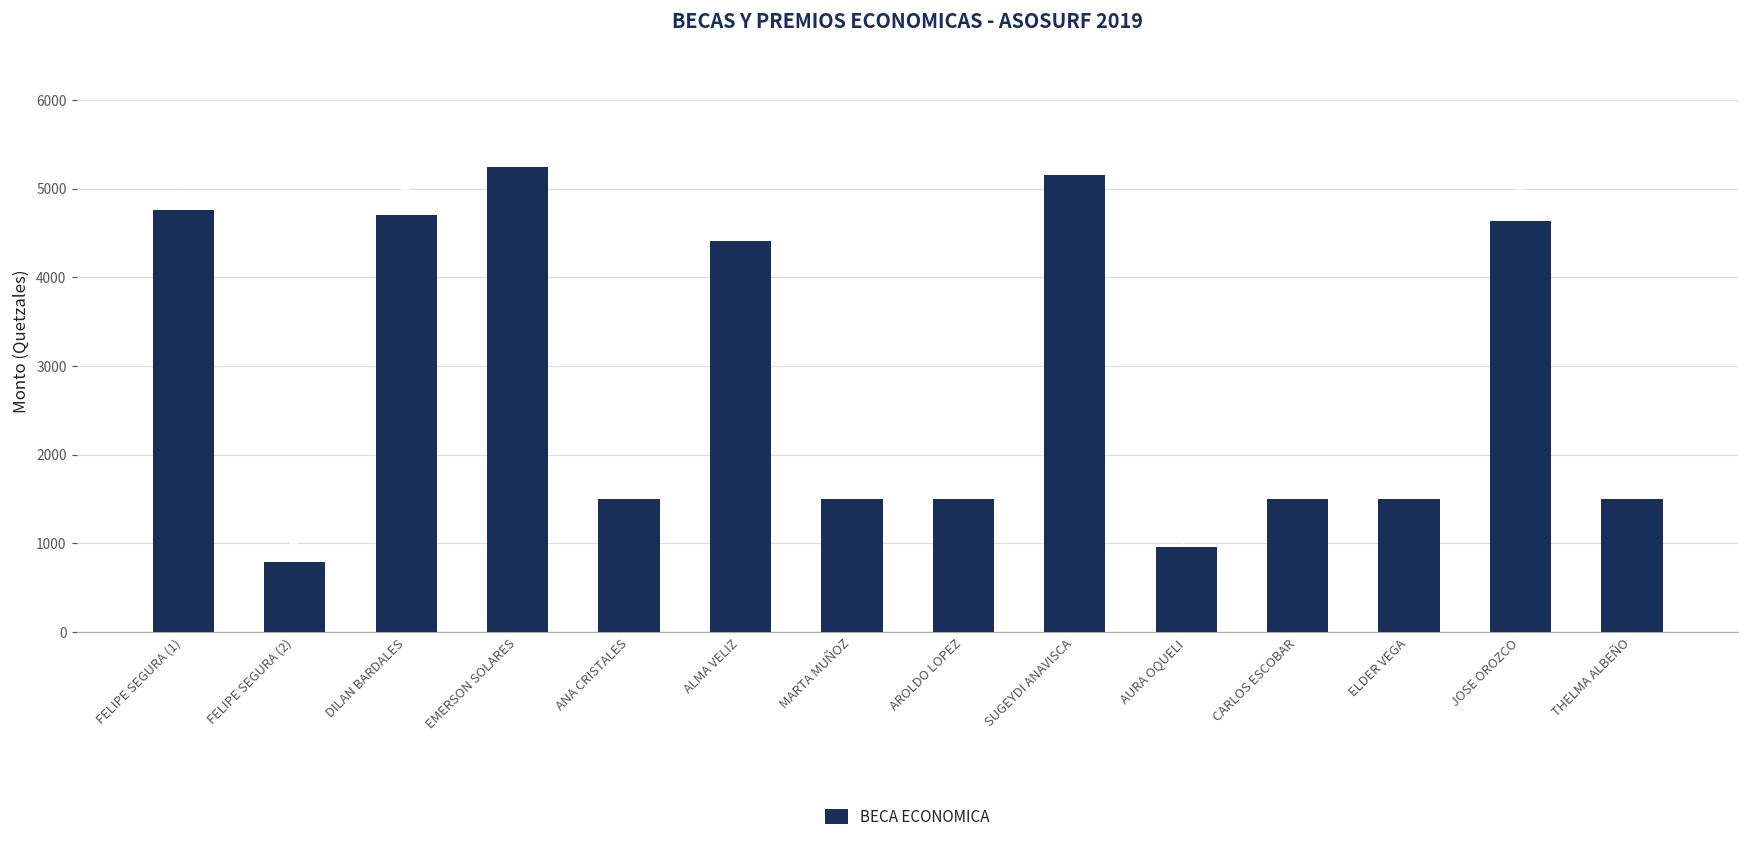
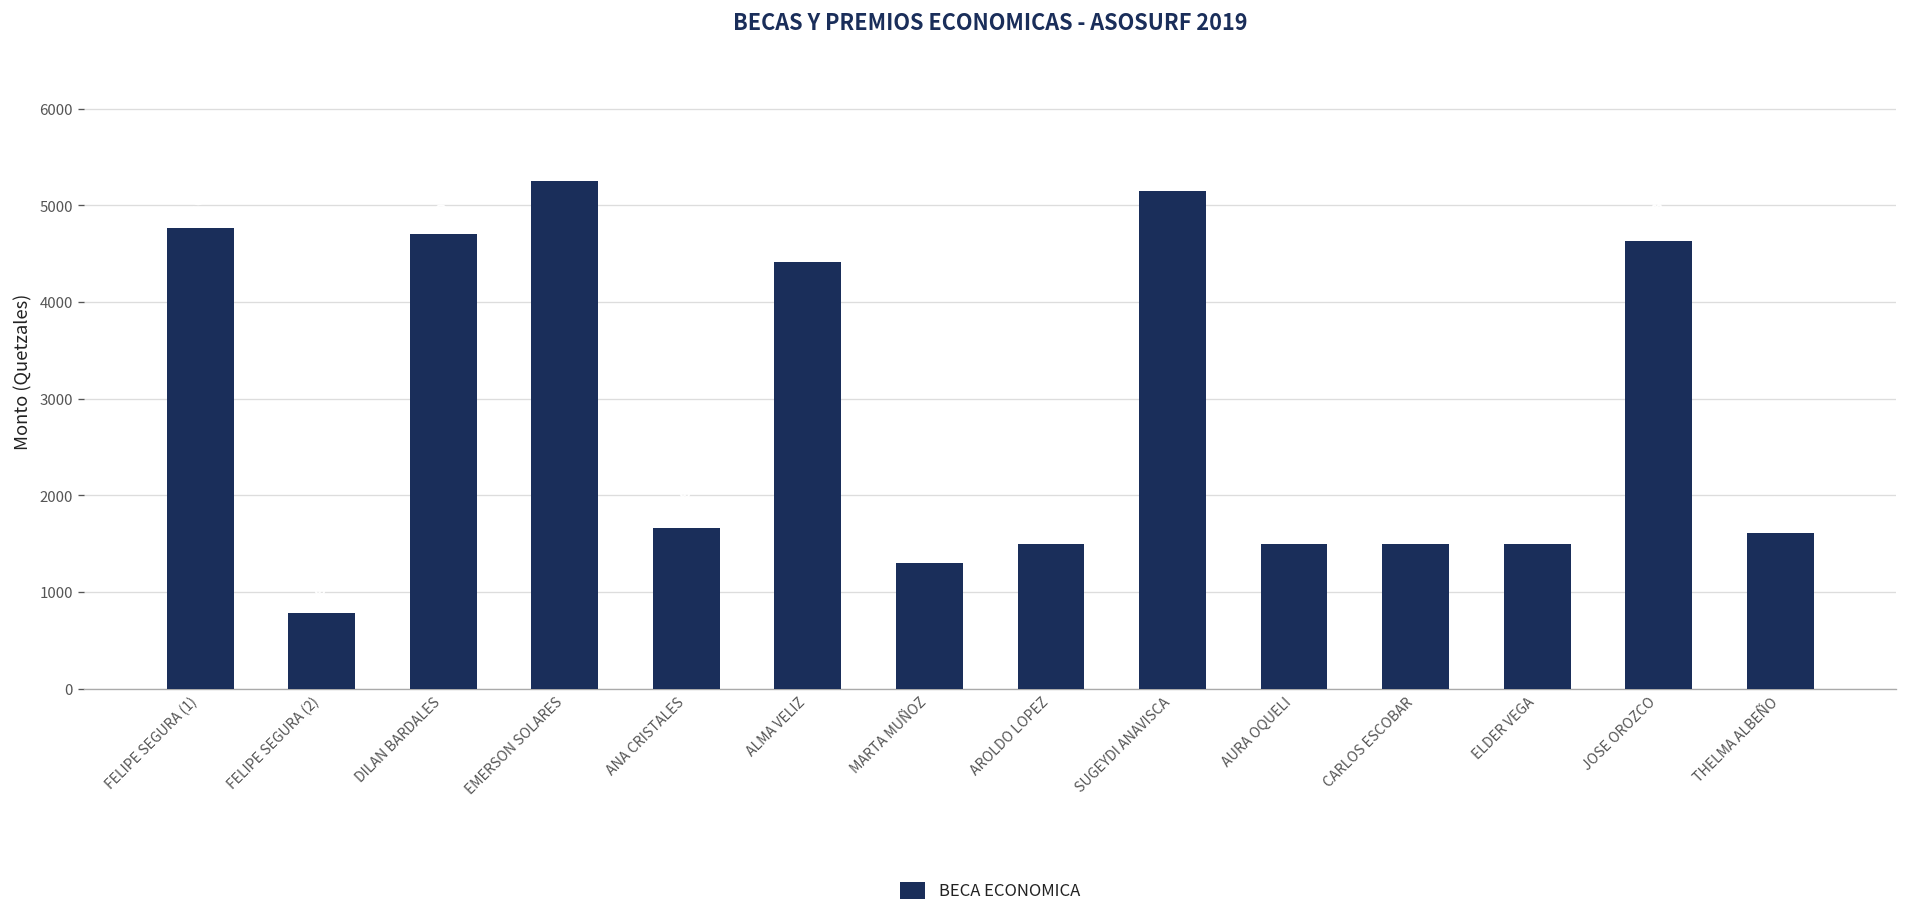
  {
    "FELIPE SEGURA (1)": 4800,
    "FELIPE SEGURA (2)": 800,
    "DILAN BARDALES": 4700,
    "EMERSON SOLARES": 5300,
-   "ANA CRISTALES": 1500,
+   "ANA CRISTALES": 1700,
    "ALMA VELIZ": 4400,
-   "MARTA MUÑOZ": 1500,
+   "MARTA MUÑOZ": 1300,
    "AROLDO LOPEZ": 1500,
    "SUGEYDI ANAVISCA": 5200,
-   "AURA OQUELI": 1000,
+   "AURA OQUELI": 1500,
    "CARLOS ESCOBAR": 1500,
    "ELDER VEGA": 1500,
    "JOSE OROZCO": 4600,
-   "THELMA ALBEÑO": 1500
+   "THELMA ALBEÑO": 1600
  }
